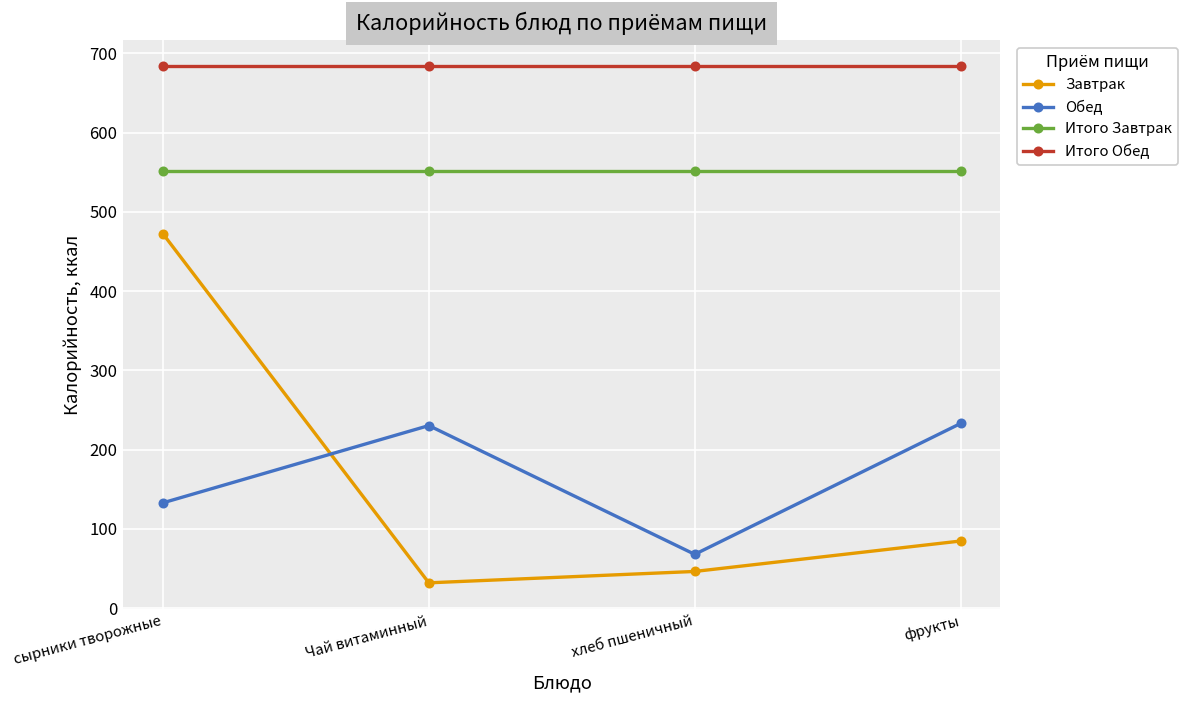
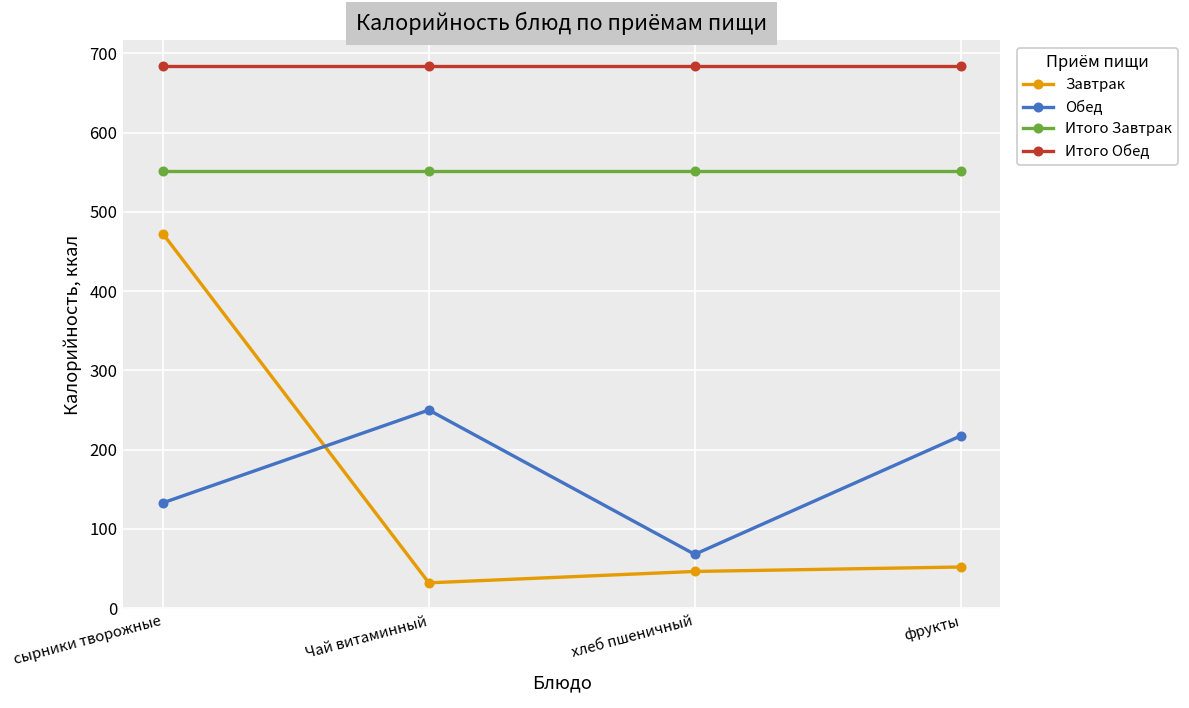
  {
    "Завтрак": {
      "сырники творожные": 470,
      "Чай витаминный": 30,
      "хлеб пшеничный": 50,
-     "фрукты": 80
+     "фрукты": 50
    },
    "Обед": {
      "сырники творожные": 130,
-     "Чай витаминный": 230,
+     "Чай витаминный": 250,
      "хлеб пшеничный": 70,
-     "фрукты": 230
+     "фрукты": 220
    },
    "Итого Завтрак": {
      "сырники творожные": 550,
      "Чай витаминный": 550,
      "хлеб пшеничный": 550,
      "фрукты": 550
    },
    "Итого Обед": {
      "сырники творожные": 680,
      "Чай витаминный": 680,
      "хлеб пшеничный": 680,
      "фрукты": 680
    }
  }
